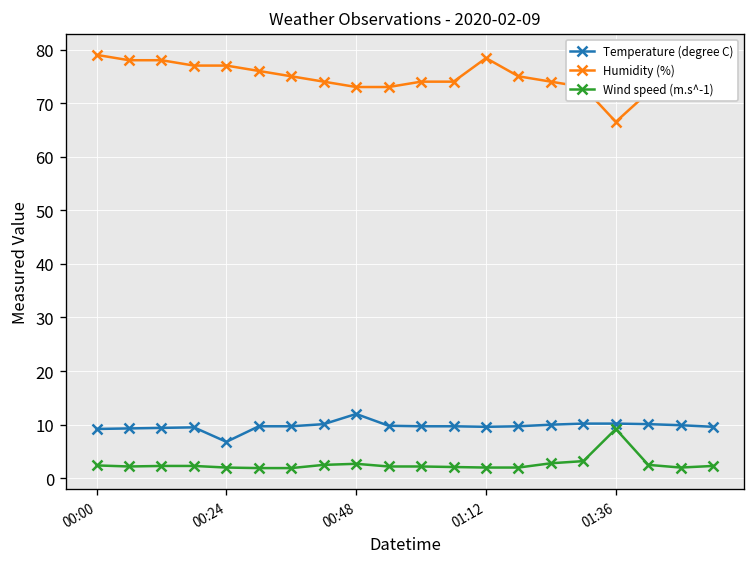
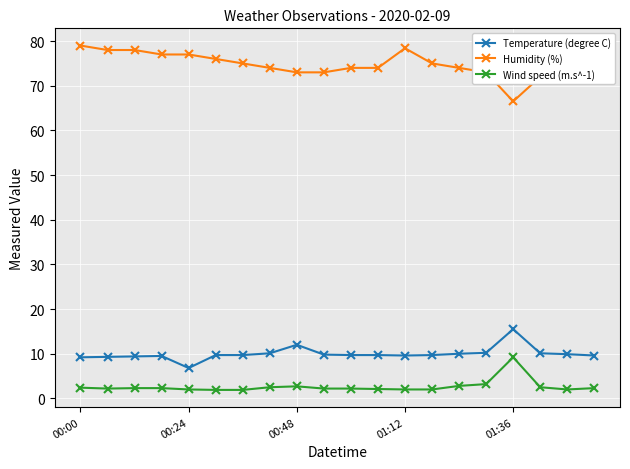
  {
    "Temperature (degree C)": {
      "00:00": 9,
      "00:24": 7,
      "00:48": 12,
      "01:12": 10,
-     "01:36": 10
+     "01:36": 16
    },
    "Humidity (%)": {
      "00:00": 79,
      "00:24": 77,
      "00:48": 73,
      "01:12": 78,
      "01:36": 67
    },
    "Wind speed (m.s^-1)": {
      "00:00": 2,
      "00:24": 2,
      "00:48": 3,
      "01:12": 2,
      "01:36": 9
    }
  }
